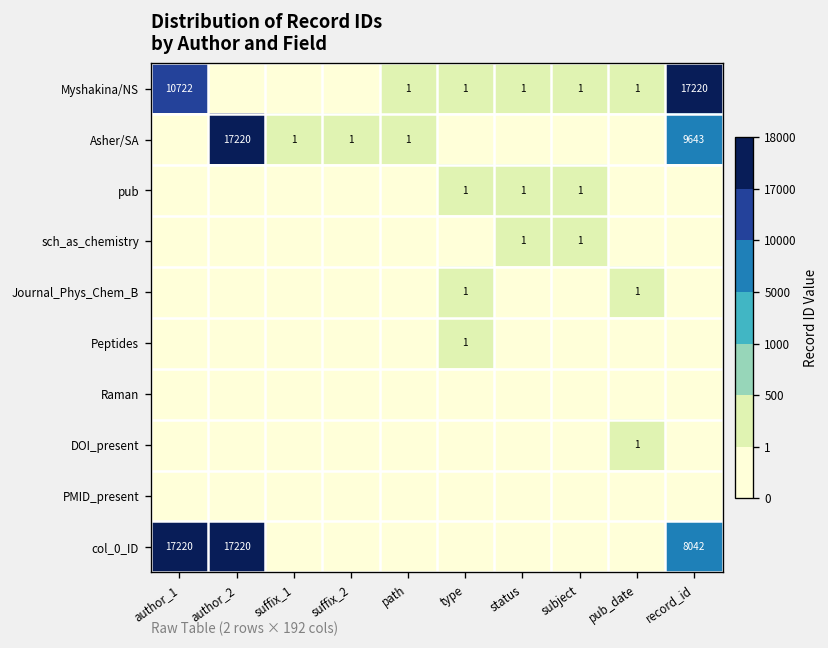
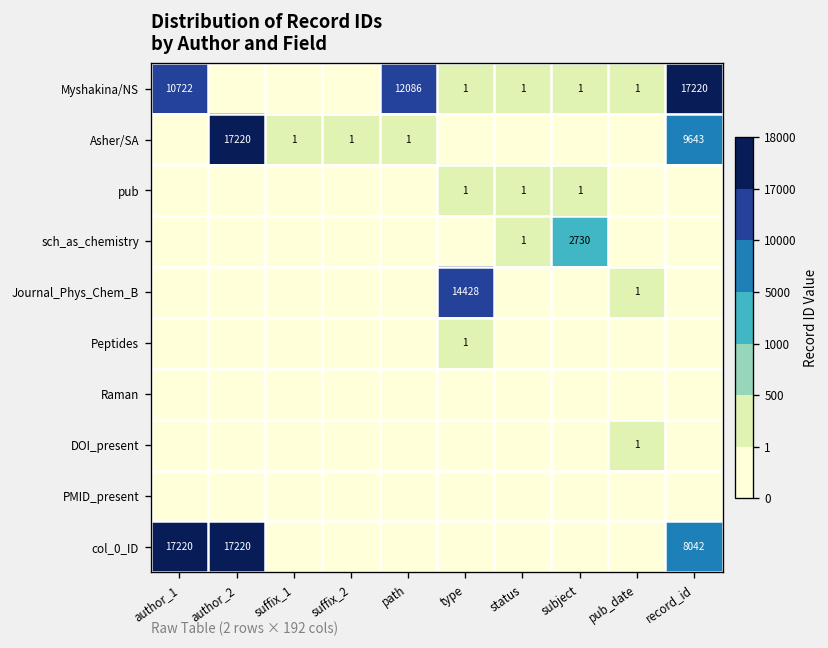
  {
    "Myshakina/NS": {
      "author_1": 10722,
-     "path": 1,
+     "path": 12086,
      "type": 1,
      "status": 1,
      "subject": 1,
      "pub_date": 1,
      "record_id": 17220
    },
    "Asher/SA": {
      "author_2": 17220,
      "suffix_1": 1,
      "suffix_2": 1,
      "path": 1,
      "record_id": 9643
    },
    "pub": {
      "type": 1,
      "status": 1,
      "subject": 1
    },
    "sch_as_chemistry": {
      "status": 1,
-     "subject": 1
+     "subject": 2730
    },
    "Journal_Phys_Chem_B": {
-     "type": 1,
+     "type": 14428,
      "pub_date": 1
    },
    "Peptides": {
      "type": 1
    },
    "DOI_present": {
      "pub_date": 1
    },
    "col_0_ID": {
      "author_1": 17220,
      "author_2": 17220,
      "record_id": 8042
    }
  }
